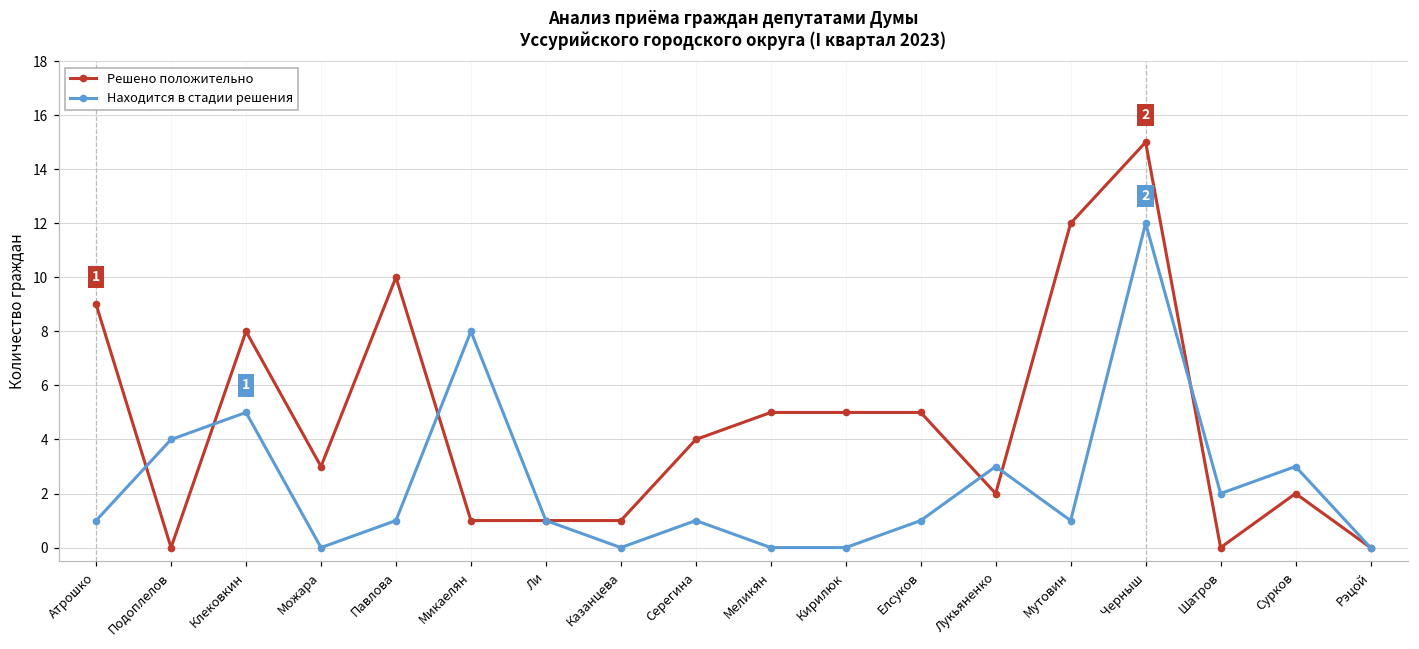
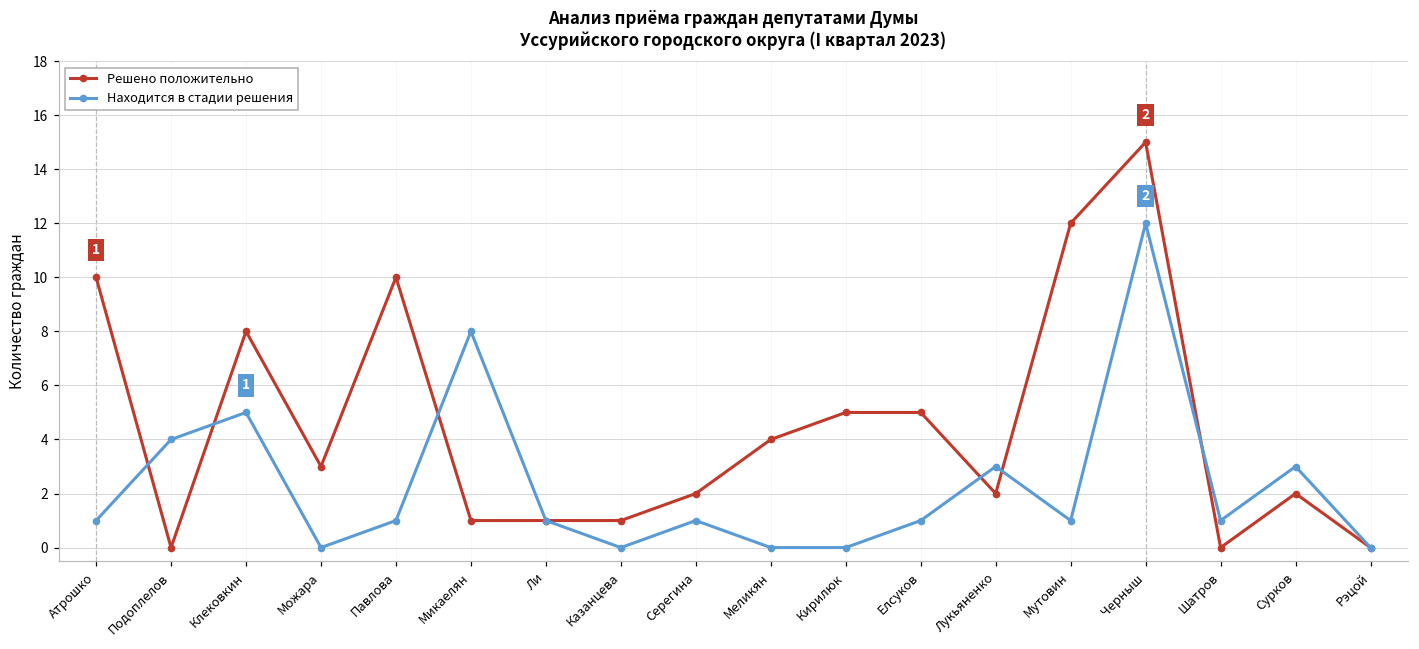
  {
    "Решено положительно": {
-     "Атрошко": 9,
+     "Атрошко": 10,
      "Подоплелов": 0,
      "Клековкин": 8,
      "Можара": 3,
      "Павлова": 10,
      "Микаелян": 1,
      "Казанцева": 1,
-     "Серегина": 4,
-     "Меликян": 5,
+     "Серегина": 2,
+     "Меликян": 4,
      "Кирилюк": 5,
      "Елсуков": 5,
      "Лукьяненко": 2,
      "Мутовин": 12,
      "Шатров": 0,
      "Сурков": 2
    },
    "Находится в стадии решения": {
      "Атрошко": 1,
      "Подоплелов": 4,
      "Можара": 0,
      "Павлова": 1,
      "Микаелян": 8,
      "Казанцева": 0,
      "Серегина": 1,
      "Меликян": 0,
      "Кирилюк": 0,
      "Елсуков": 1,
      "Лукьяненко": 3,
      "Мутовин": 1,
-     "Шатров": 2,
+     "Шатров": 1,
      "Сурков": 3
    }
  }
